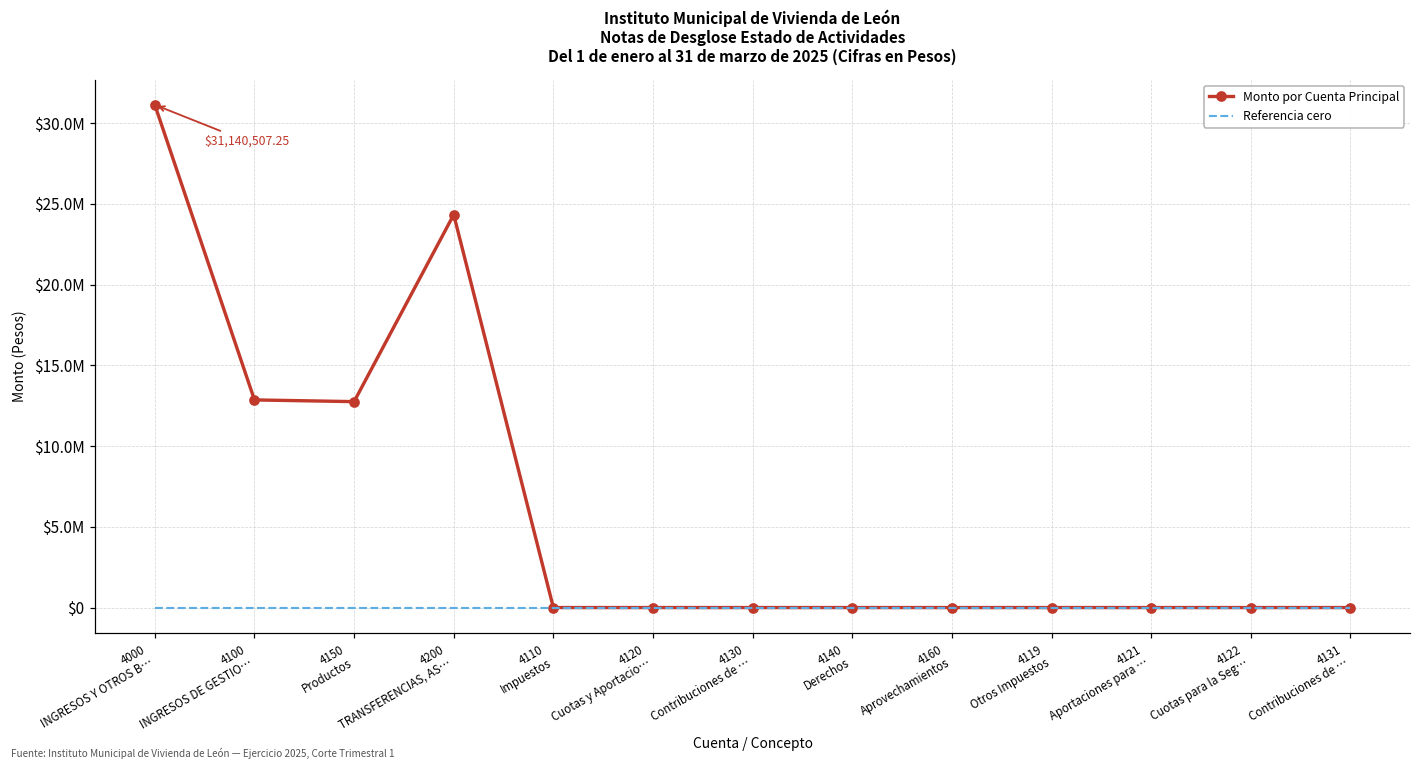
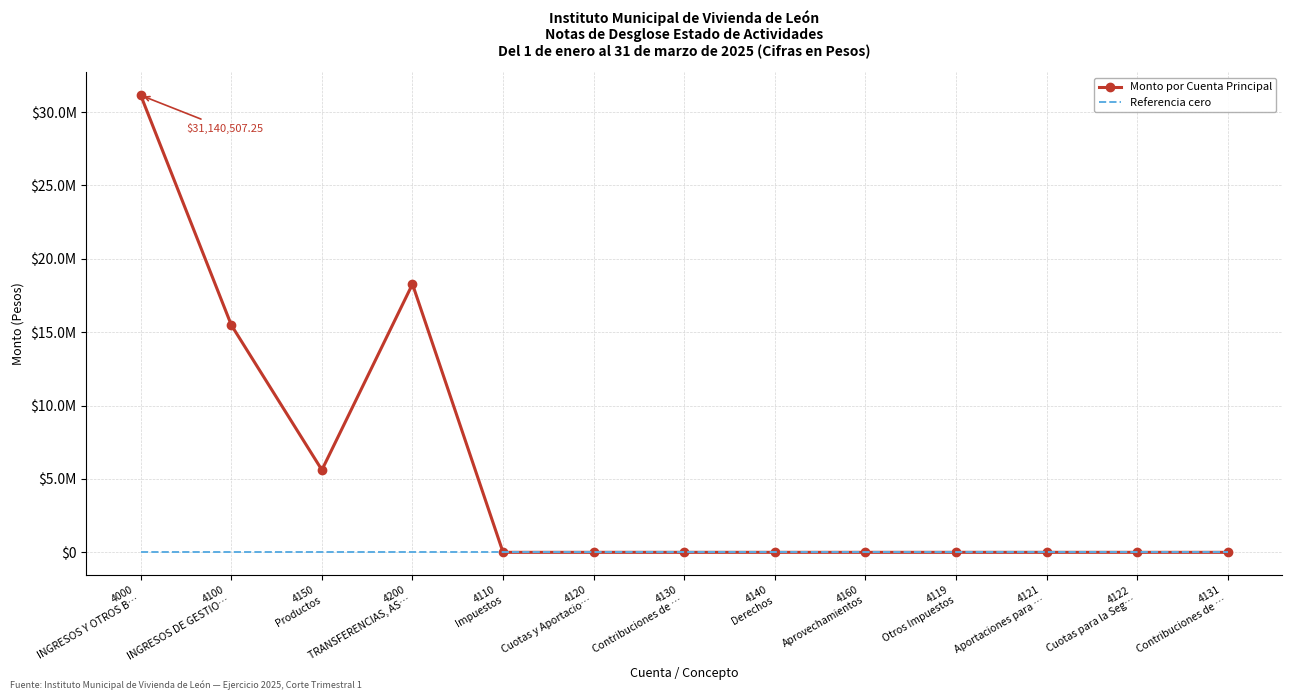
  {
    "Monto por Cuenta Principal": {
-     "4100 INGRESOS DE GESTIO…": "$12900000",
-     "4150 Productos": "$12800000",
-     "4200 TRANSFERENCIAS, AS…": "$24300000"
+     "4100 INGRESOS DE GESTIO…": "$15500000",
+     "4150 Productos": "$5600000",
+     "4200 TRANSFERENCIAS, AS…": "$18300000"
    },
    "Referencia cero": {
      "4000 INGRESOS Y OTROS B…": "$0",
      "4100 INGRESOS DE GESTIO…": "$0",
      "4150 Productos": "$0",
      "4200 TRANSFERENCIAS, AS…": "$0"
    }
  }
